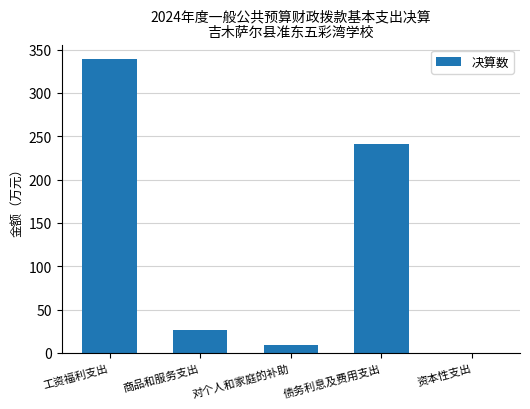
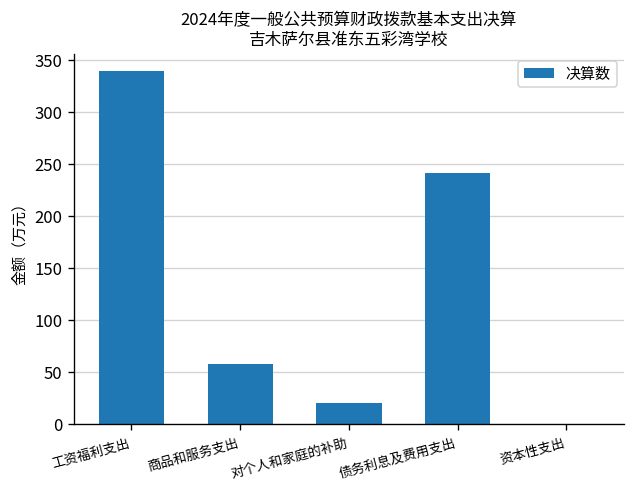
  {
    "工资福利支出": 340,
-   "商品和服务支出": 30,
-   "对个人和家庭的补助": 10,
+   "商品和服务支出": 60,
+   "对个人和家庭的补助": 20,
    "债务利息及费用支出": 240,
    "资本性支出": 0
  }
